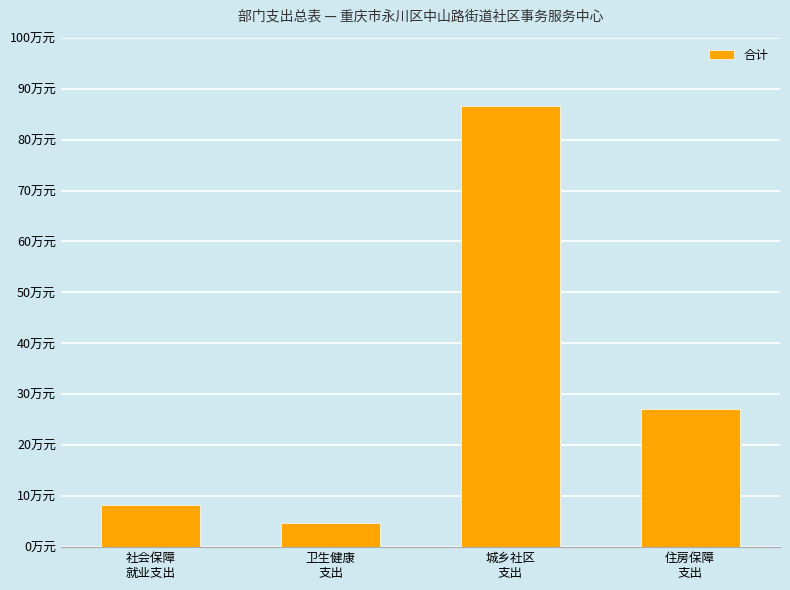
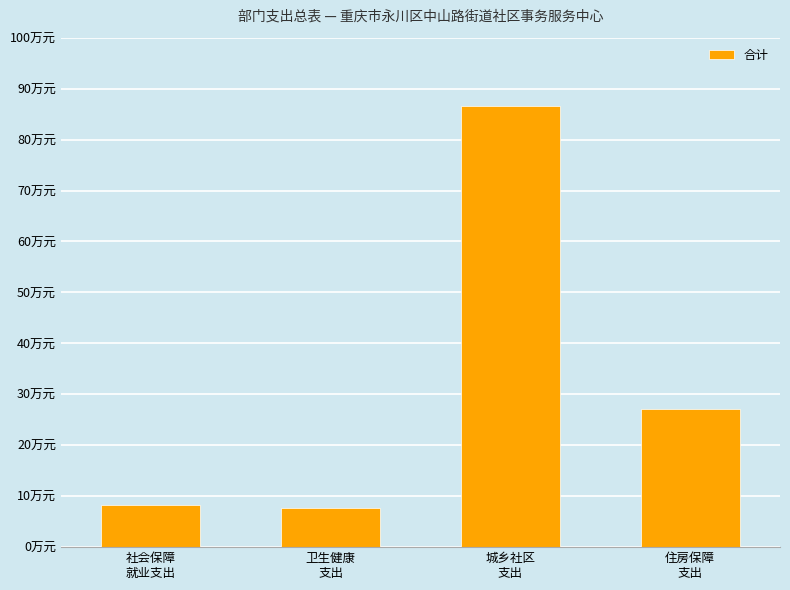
  {
    "社会保障 就业支出": "8万元",
-   "卫生健康 支出": "5万元",
+   "卫生健康 支出": "8万元",
    "城乡社区 支出": "87万元",
    "住房保障 支出": "27万元"
  }
